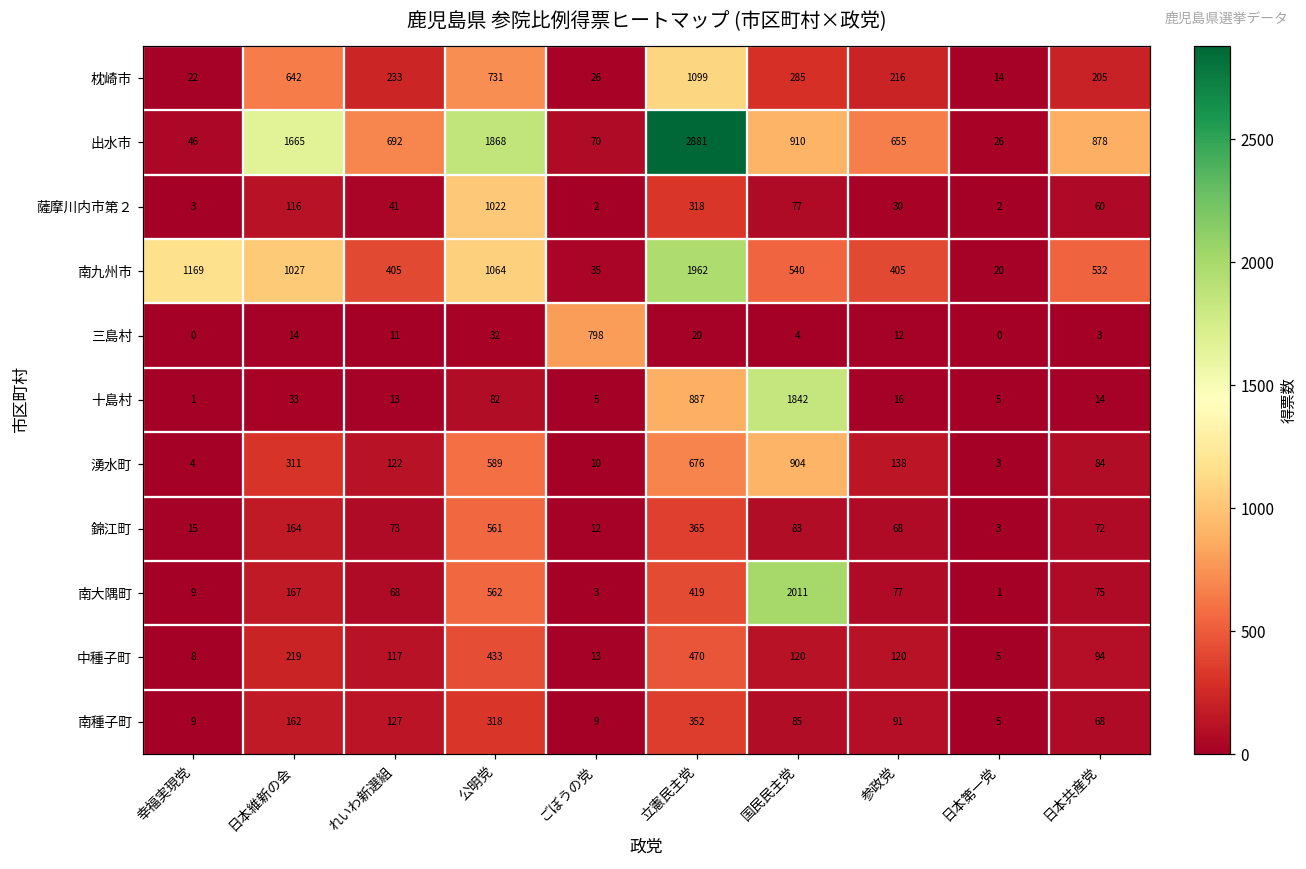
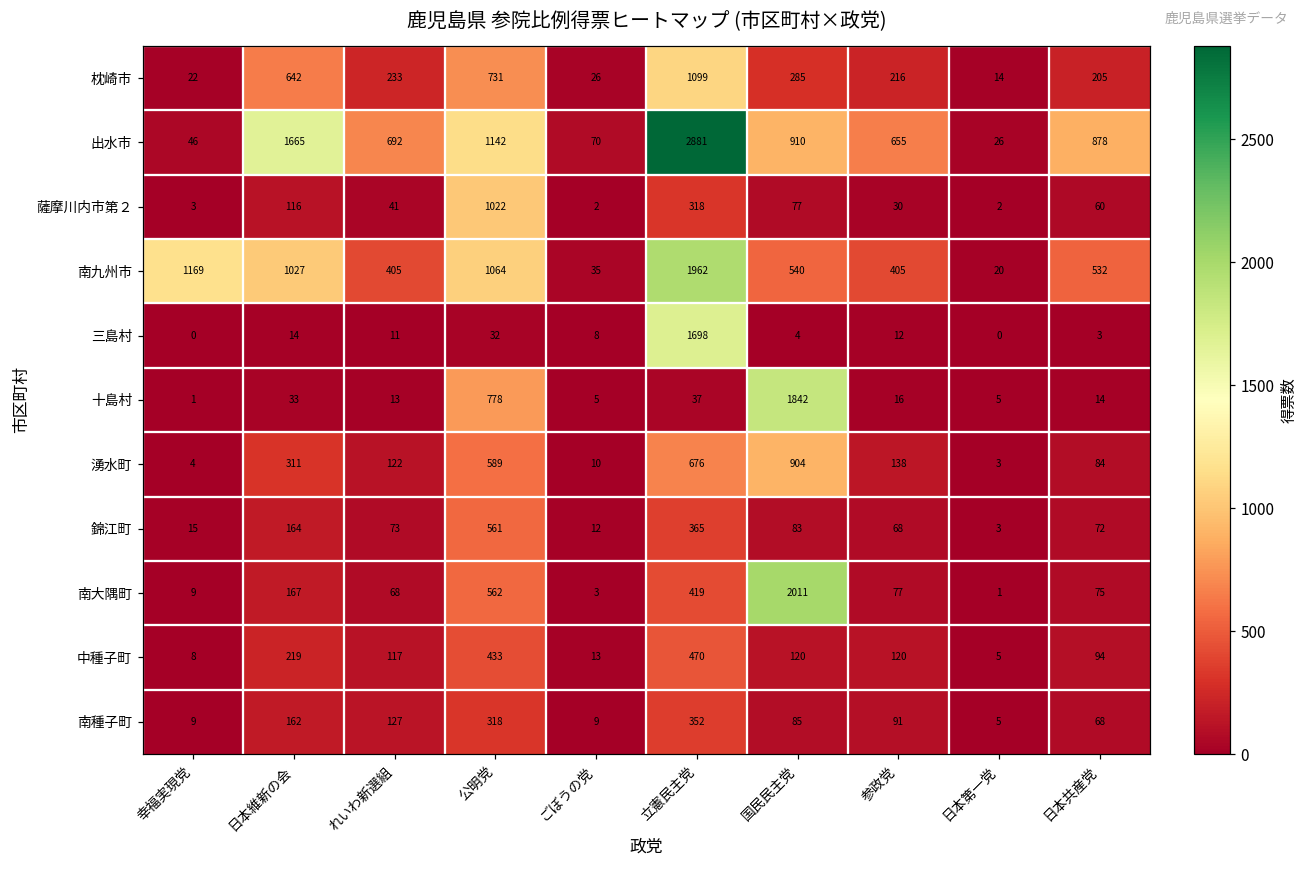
  {
    "枕崎市": {
      "幸福実現党": 22,
      "日本維新の会": 642,
      "れいわ新選組": 233,
      "公明党": 731,
      "ごぼうの党": 26,
      "立憲民主党": 1099,
      "国民民主党": 285,
      "参政党": 216,
      "日本第一党": 14,
      "日本共産党": 205
    },
    "出水市": {
      "幸福実現党": 46,
      "日本維新の会": 1665,
      "れいわ新選組": 692,
-     "公明党": 1868,
+     "公明党": 1142,
      "ごぼうの党": 70,
      "立憲民主党": 2881,
      "国民民主党": 910,
      "参政党": 655,
      "日本第一党": 26,
      "日本共産党": 878
    },
    "薩摩川内市第２": {
      "幸福実現党": 3,
      "日本維新の会": 116,
      "れいわ新選組": 41,
      "公明党": 1022,
      "ごぼうの党": 2,
      "立憲民主党": 318,
      "国民民主党": 77,
      "参政党": 30,
      "日本第一党": 2,
      "日本共産党": 60
    },
    "南九州市": {
      "幸福実現党": 1169,
      "日本維新の会": 1027,
      "れいわ新選組": 405,
      "公明党": 1064,
      "ごぼうの党": 35,
      "立憲民主党": 1962,
      "国民民主党": 540,
      "参政党": 405,
      "日本第一党": 20,
      "日本共産党": 532
    },
    "三島村": {
      "幸福実現党": 0,
      "日本維新の会": 14,
      "れいわ新選組": 11,
      "公明党": 32,
-     "ごぼうの党": 798,
-     "立憲民主党": 20,
+     "ごぼうの党": 8,
+     "立憲民主党": 1698,
      "国民民主党": 4,
      "参政党": 12,
      "日本第一党": 0,
      "日本共産党": 3
    },
    "十島村": {
      "幸福実現党": 1,
      "日本維新の会": 33,
      "れいわ新選組": 13,
-     "公明党": 82,
+     "公明党": 778,
      "ごぼうの党": 5,
-     "立憲民主党": 887,
+     "立憲民主党": 37,
      "国民民主党": 1842,
      "参政党": 16,
      "日本第一党": 5,
      "日本共産党": 14
    },
    "湧水町": {
      "幸福実現党": 4,
      "日本維新の会": 311,
      "れいわ新選組": 122,
      "公明党": 589,
      "ごぼうの党": 10,
      "立憲民主党": 676,
      "国民民主党": 904,
      "参政党": 138,
      "日本第一党": 3,
      "日本共産党": 84
    },
    "錦江町": {
      "幸福実現党": 15,
      "日本維新の会": 164,
      "れいわ新選組": 73,
      "公明党": 561,
      "ごぼうの党": 12,
      "立憲民主党": 365,
      "国民民主党": 83,
      "参政党": 68,
      "日本第一党": 3,
      "日本共産党": 72
    },
    "南大隅町": {
      "幸福実現党": 9,
      "日本維新の会": 167,
      "れいわ新選組": 68,
      "公明党": 562,
      "ごぼうの党": 3,
      "立憲民主党": 419,
      "国民民主党": 2011,
      "参政党": 77,
      "日本第一党": 1,
      "日本共産党": 75
    },
    "中種子町": {
      "幸福実現党": 8,
      "日本維新の会": 219,
      "れいわ新選組": 117,
      "公明党": 433,
      "ごぼうの党": 13,
      "立憲民主党": 470,
      "国民民主党": 120,
      "参政党": 120,
      "日本第一党": 5,
      "日本共産党": 94
    },
    "南種子町": {
      "幸福実現党": 9,
      "日本維新の会": 162,
      "れいわ新選組": 127,
      "公明党": 318,
      "ごぼうの党": 9,
      "立憲民主党": 352,
      "国民民主党": 85,
      "参政党": 91,
      "日本第一党": 5,
      "日本共産党": 68
    }
  }
